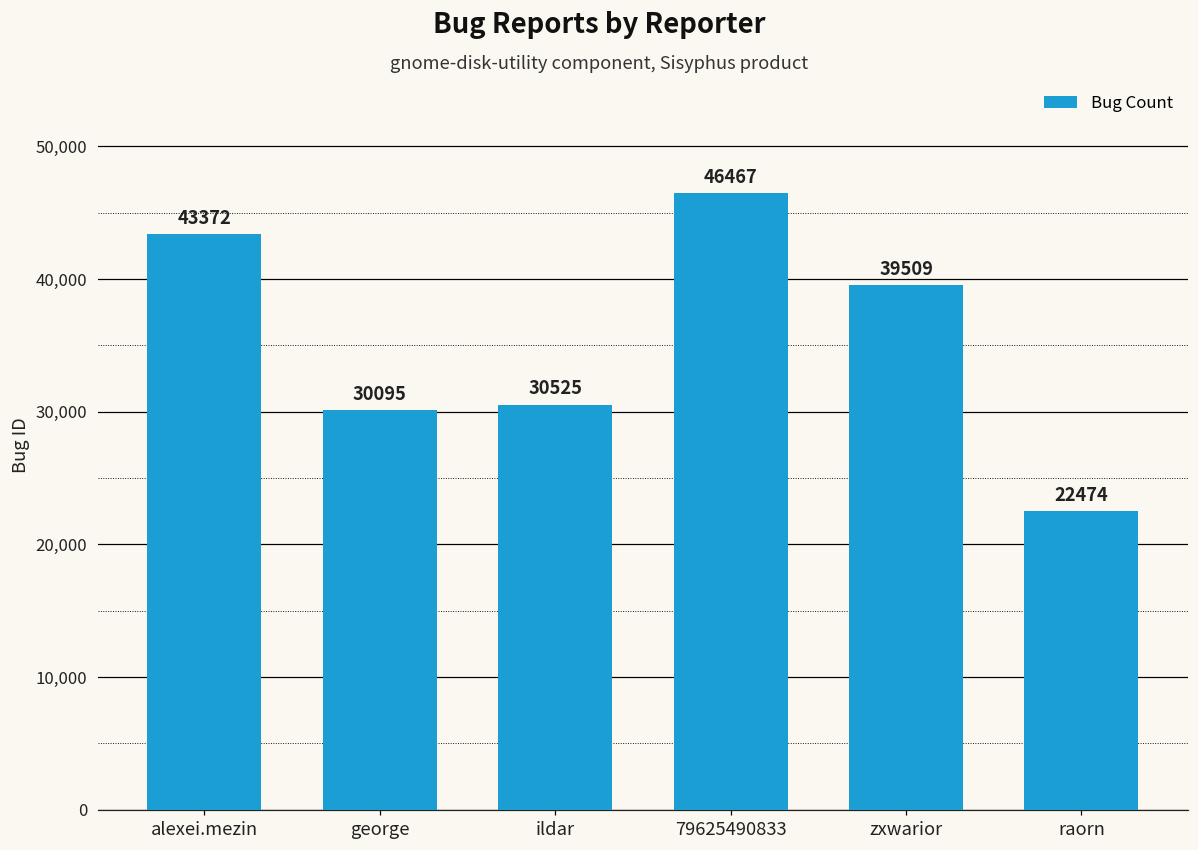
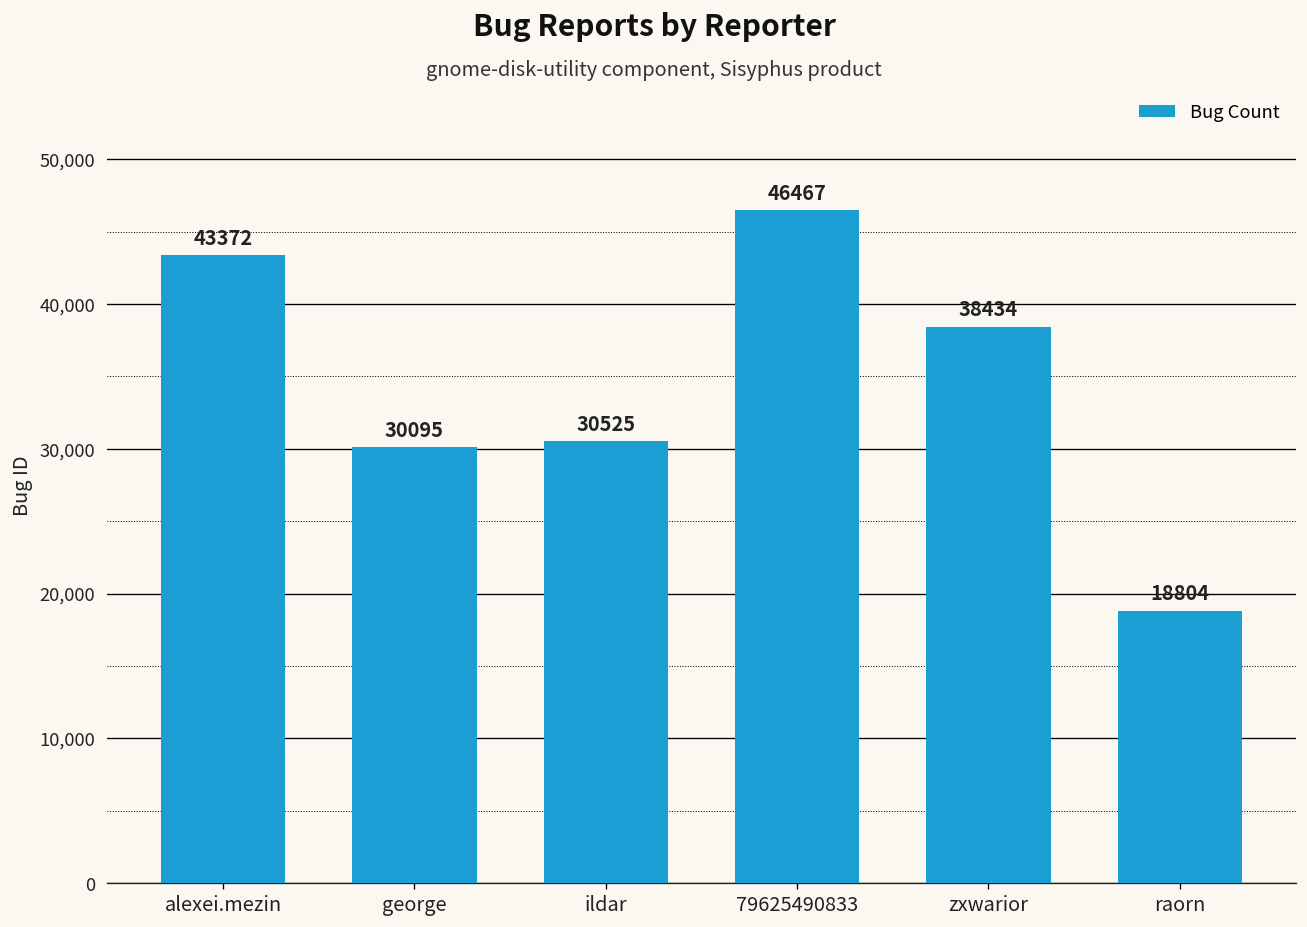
  {
    "alexei.mezin": 43372,
    "george": 30095,
    "ildar": 30525,
    "79625490833": 46467,
-   "zxwarior": 39509,
-   "raorn": 22474
+   "zxwarior": 38434,
+   "raorn": 18804
  }
